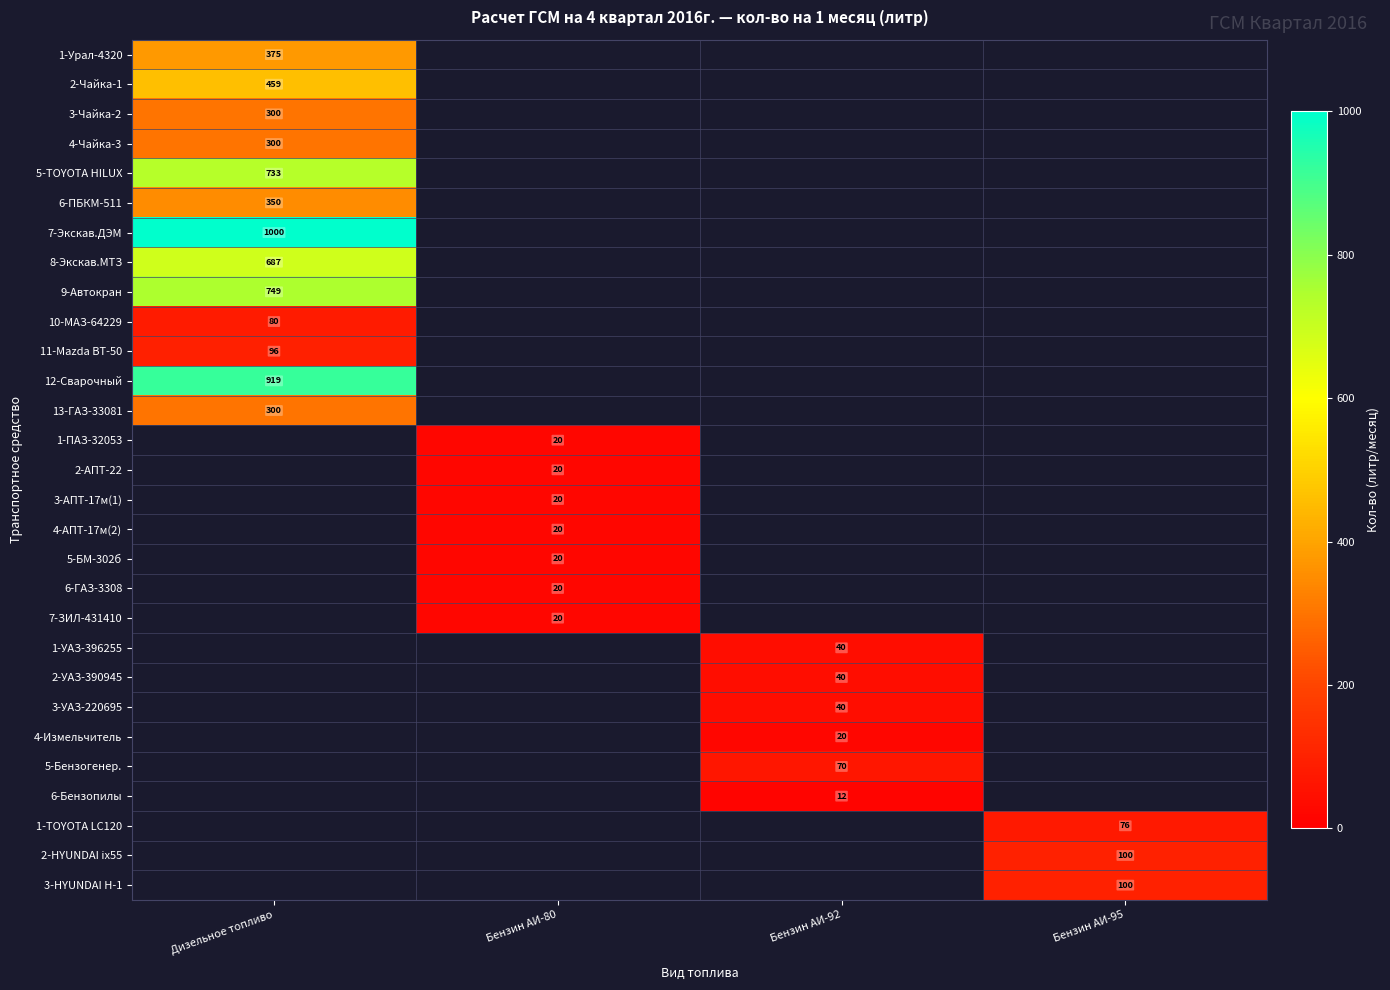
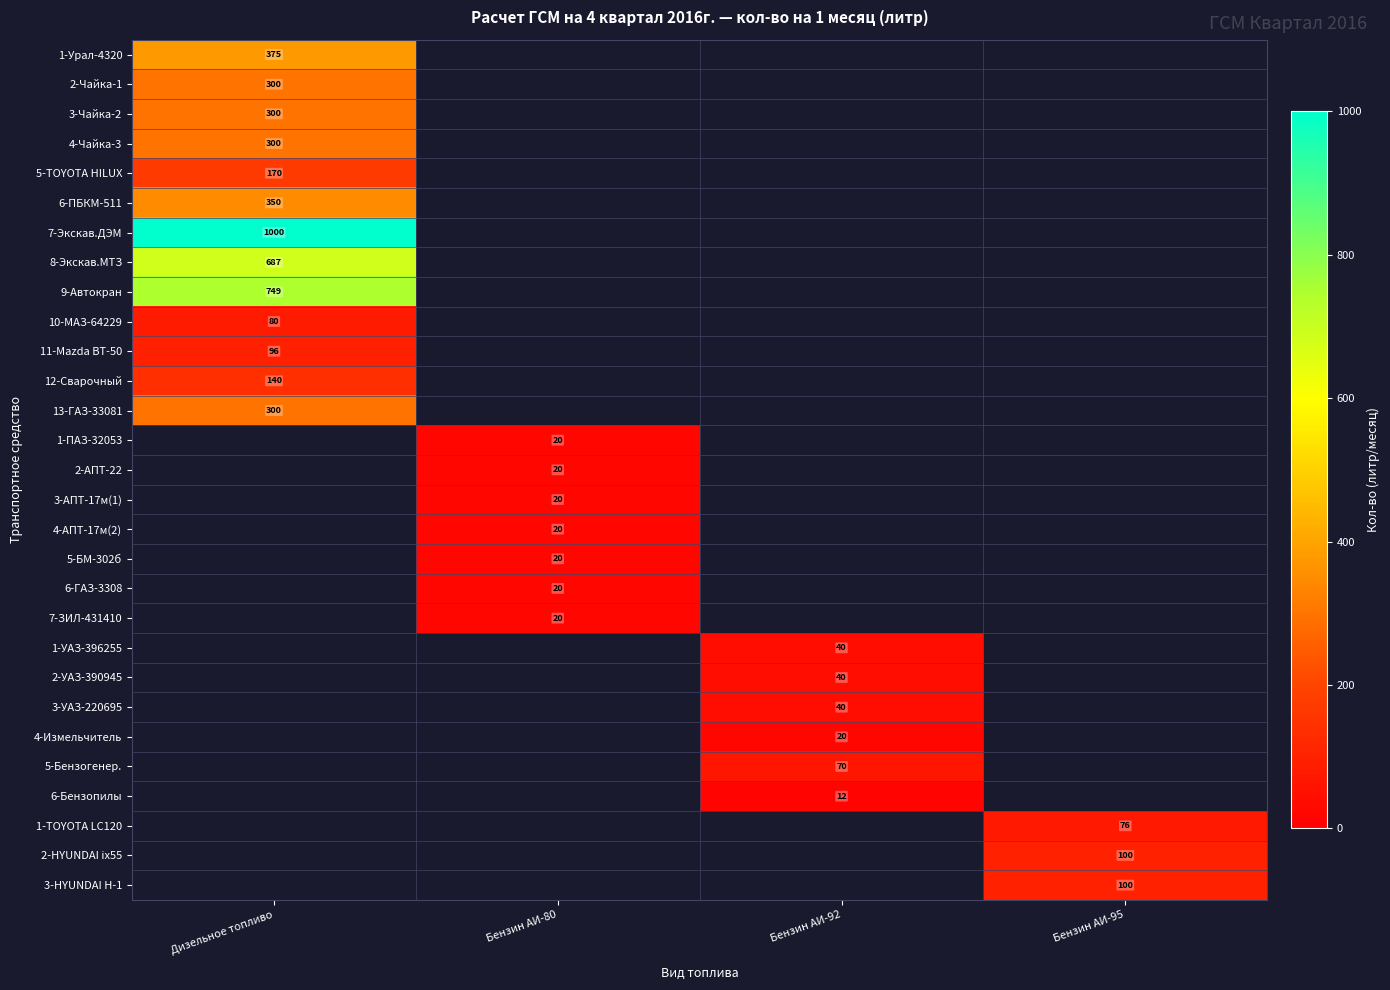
  {
    "2-Чайка-1": {
-     "Дизельное топливо": 459
+     "Дизельное топливо": 300
    },
    "5-TOYOTA HILUX": {
-     "Дизельное топливо": 733
+     "Дизельное топливо": 170
    },
    "12-Сварочный": {
-     "Дизельное топливо": 919
+     "Дизельное топливо": 140
    }
  }
